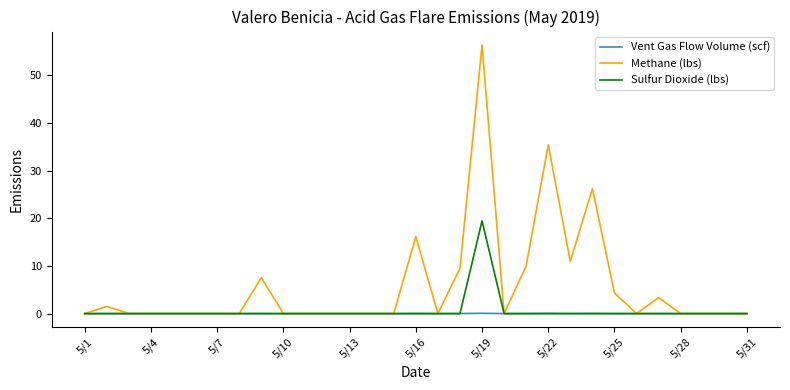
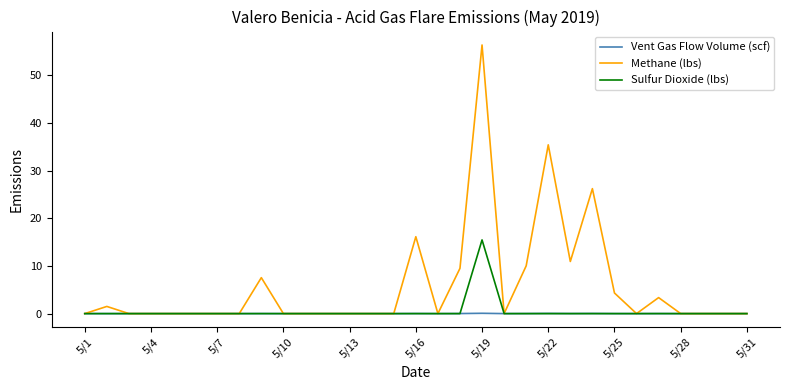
  {
    "Vent Gas Flow Volume (scf)": {
      "5/19": 0
    },
    "Methane (lbs)": {
      "5/16": 16,
      "5/19": 56,
      "5/22": 35,
      "5/25": 4
    },
    "Sulfur Dioxide (lbs)": {
-     "5/19": 19
+     "5/19": 15
    }
  }
